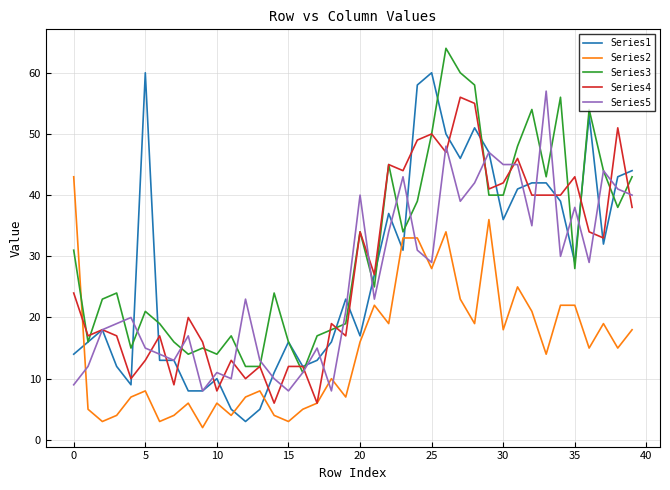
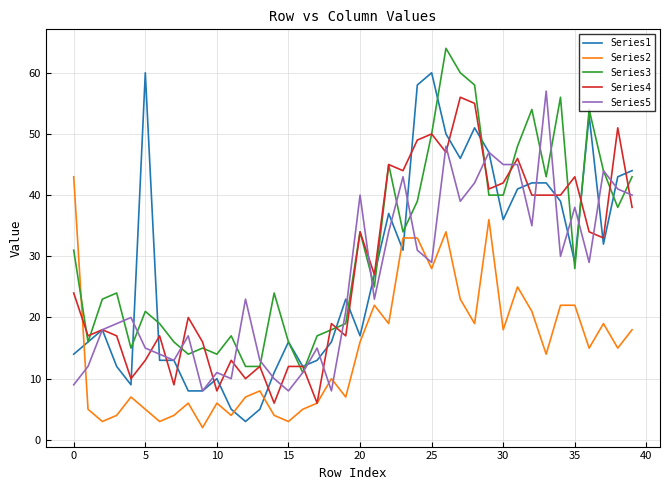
  {
    "Series1": {
      "0": 14,
      "5": 60,
      "10": 10,
      "20": 17,
      "25": 60,
      "30": 36,
      "35": 29
    },
    "Series2": {
      "0": 43,
-     "5": 8,
+     "5": 5,
      "10": 6,
      "15": 3,
      "20": 16,
      "25": 28,
      "30": 18,
      "35": 22
    },
    "Series3": {
      "0": 31,
      "5": 21,
      "10": 14,
      "30": 40,
      "35": 28
    },
    "Series4": {
      "0": 24,
      "5": 13,
      "10": 8,
      "15": 12,
      "30": 42,
      "35": 43
    },
    "Series5": {
      "0": 9,
      "5": 15,
      "10": 11,
      "15": 8,
      "20": 40,
      "25": 29,
      "30": 45,
      "35": 38
    }
  }
